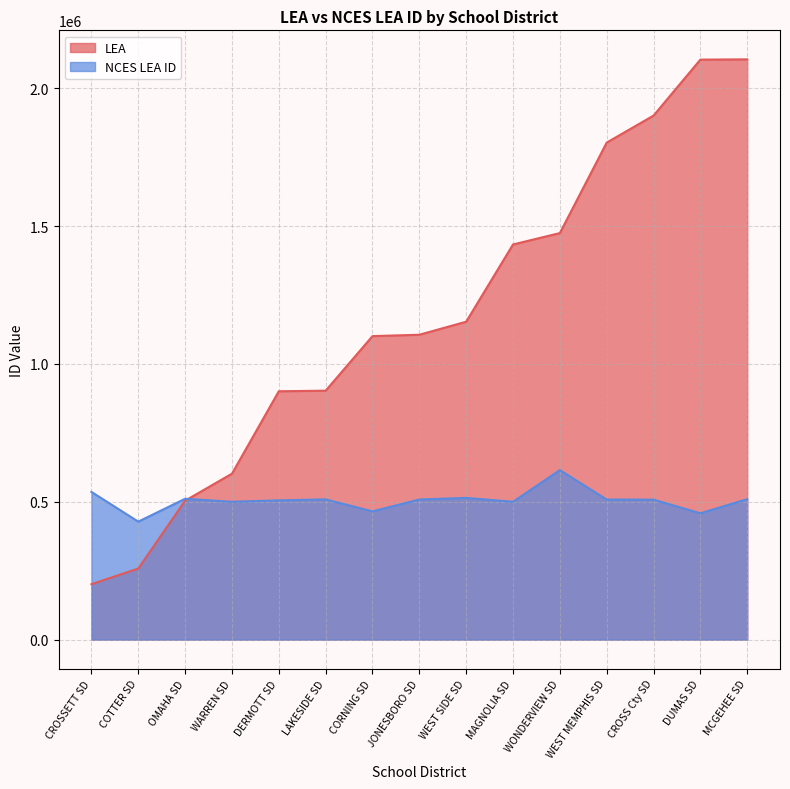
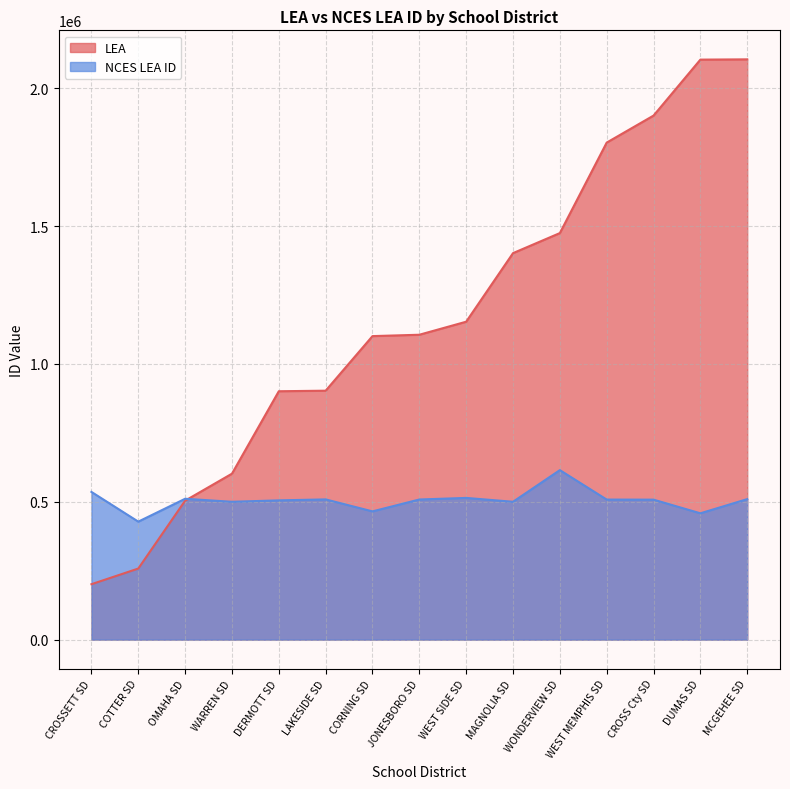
  {
    "LEA": {
      "CROSSETT SD": 200000,
      "COTTER SD": 260000,
      "WARREN SD": 600000,
      "DERMOTT SD": 900000,
      "LAKESIDE SD": 900000,
      "CORNING SD": 1100000,
      "JONESBORO SD": 1110000,
      "WEST SIDE SD": 1150000,
-     "MAGNOLIA SD": 1430000,
+     "MAGNOLIA SD": 1400000,
      "WONDERVIEW SD": 1470000,
      "WEST MEMPHIS SD": 1800000,
      "CROSS Cty SD": 1900000,
      "DUMAS SD": 2100000,
      "MCGEHEE SD": 2110000
    },
    "NCES LEA ID": {
      "CROSSETT SD": 540000,
      "COTTER SD": 430000,
      "WARREN SD": 500000,
      "DERMOTT SD": 510000,
      "LAKESIDE SD": 510000,
      "CORNING SD": 470000,
      "JONESBORO SD": 510000,
      "WEST SIDE SD": 510000,
      "MAGNOLIA SD": 500000,
      "WONDERVIEW SD": 610000,
      "WEST MEMPHIS SD": 510000,
      "CROSS Cty SD": 510000,
      "DUMAS SD": 460000,
      "MCGEHEE SD": 510000
    }
  }
